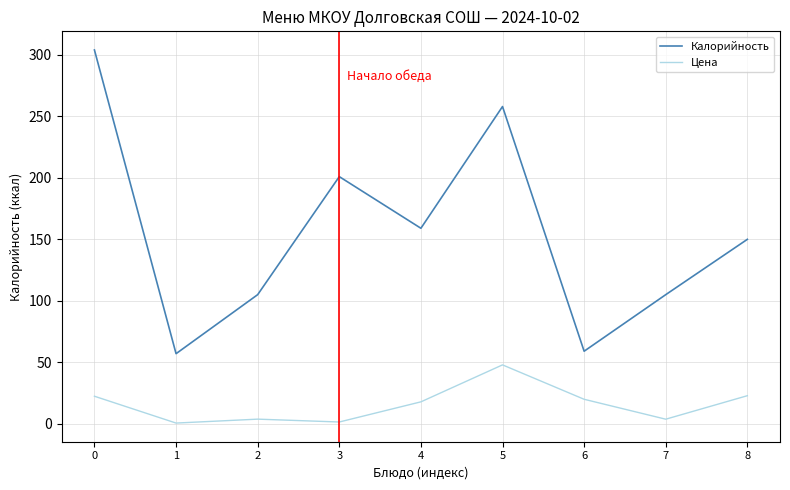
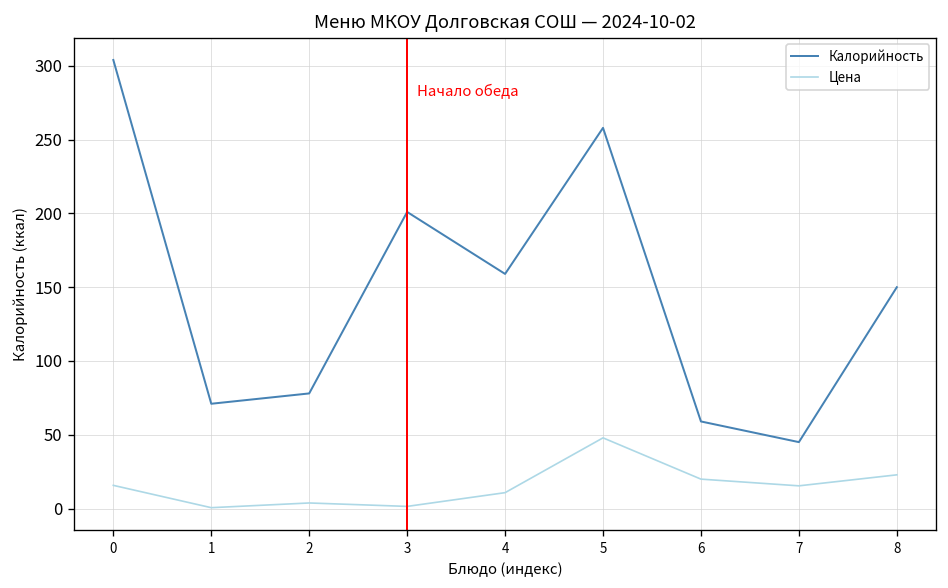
  {
    "Калорийность": {
      "0": 304,
-     "1": 57,
-     "2": 105,
+     "1": 71,
+     "2": 78,
      "3": 201,
      "4": 159,
      "5": 258,
      "6": 59,
-     "7": 105,
+     "7": 45,
      "8": 150
    },
    "Цена": {
-     "0": 22,
+     "0": 16,
      "1": 1,
      "2": 4,
      "3": 1,
-     "4": 18,
+     "4": 11,
      "5": 48,
      "6": 20,
-     "7": 4,
+     "7": 15,
      "8": 23
    }
  }
